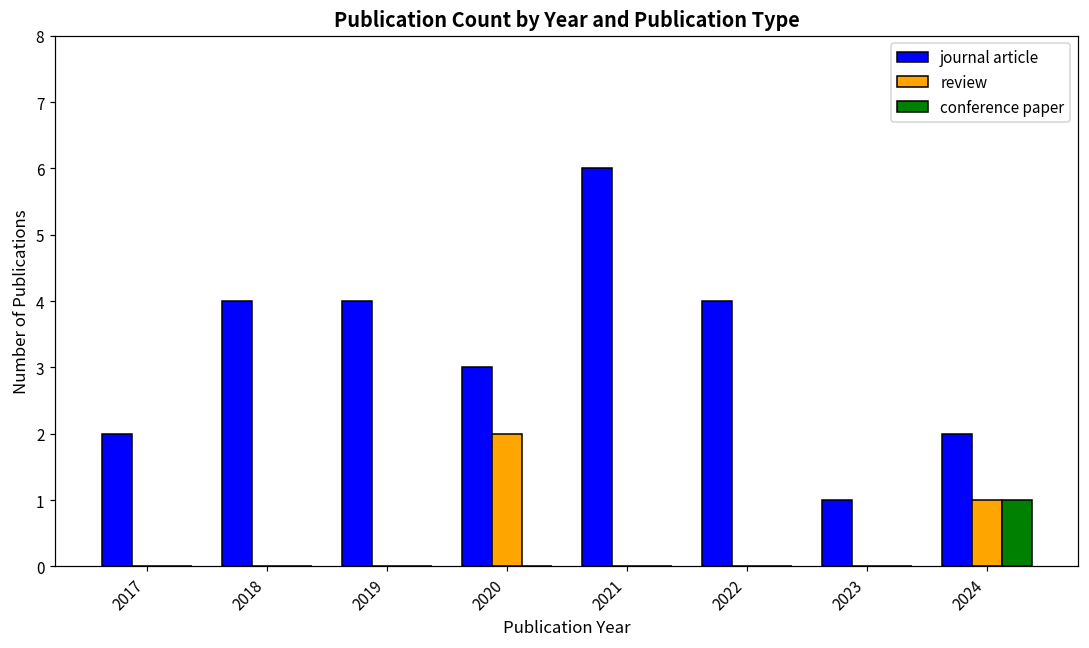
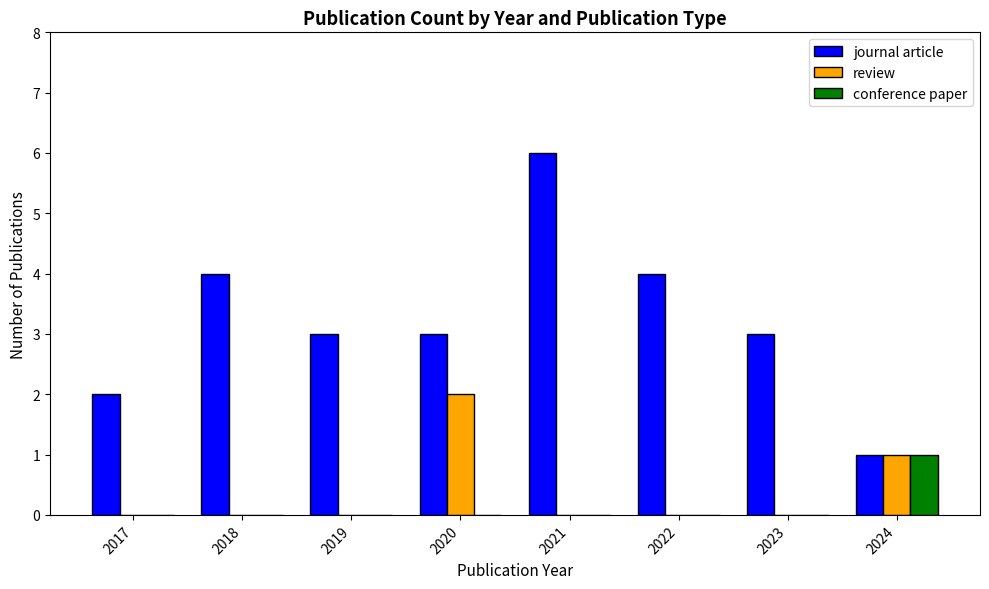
  {
    "journal article": {
      "2017": 2,
      "2018": 4,
-     "2019": 4,
+     "2019": 3,
      "2020": 3,
      "2021": 6,
      "2022": 4,
-     "2023": 1,
-     "2024": 2
+     "2023": 3,
+     "2024": 1
    },
    "review": {
      "2017": 0,
      "2018": 0,
      "2019": 0,
      "2020": 2,
      "2021": 0,
      "2022": 0,
      "2023": 0,
      "2024": 1
    },
    "conference paper": {
      "2017": 0,
      "2018": 0,
      "2019": 0,
      "2020": 0,
      "2021": 0,
      "2022": 0,
      "2023": 0,
      "2024": 1
    }
  }
